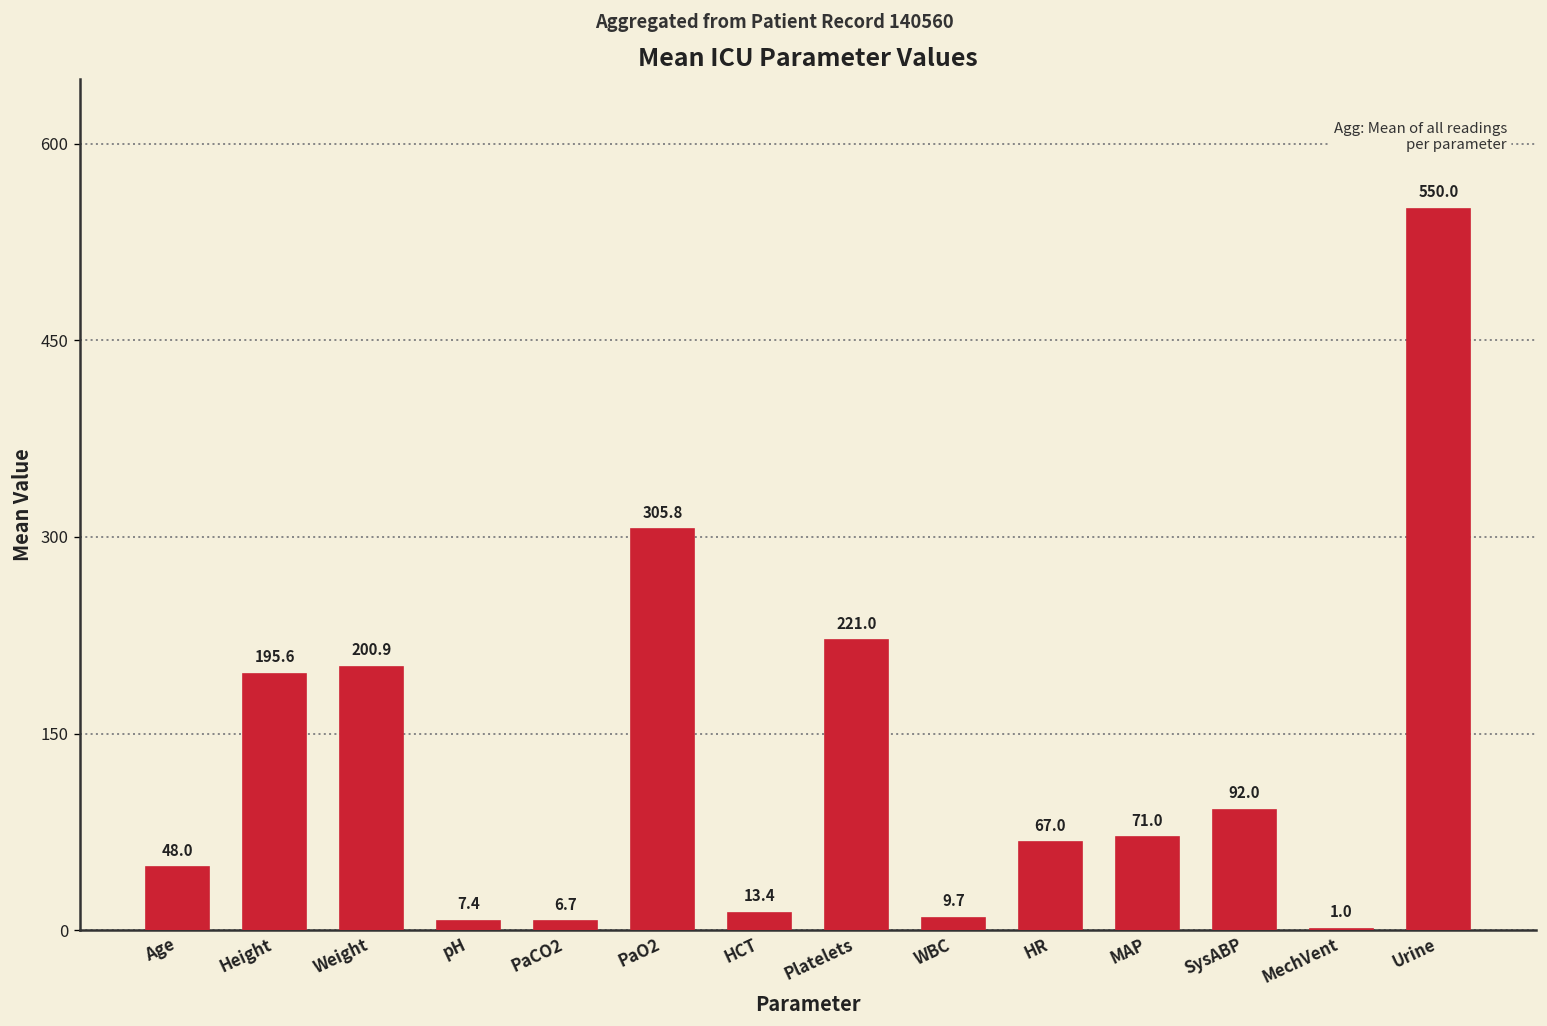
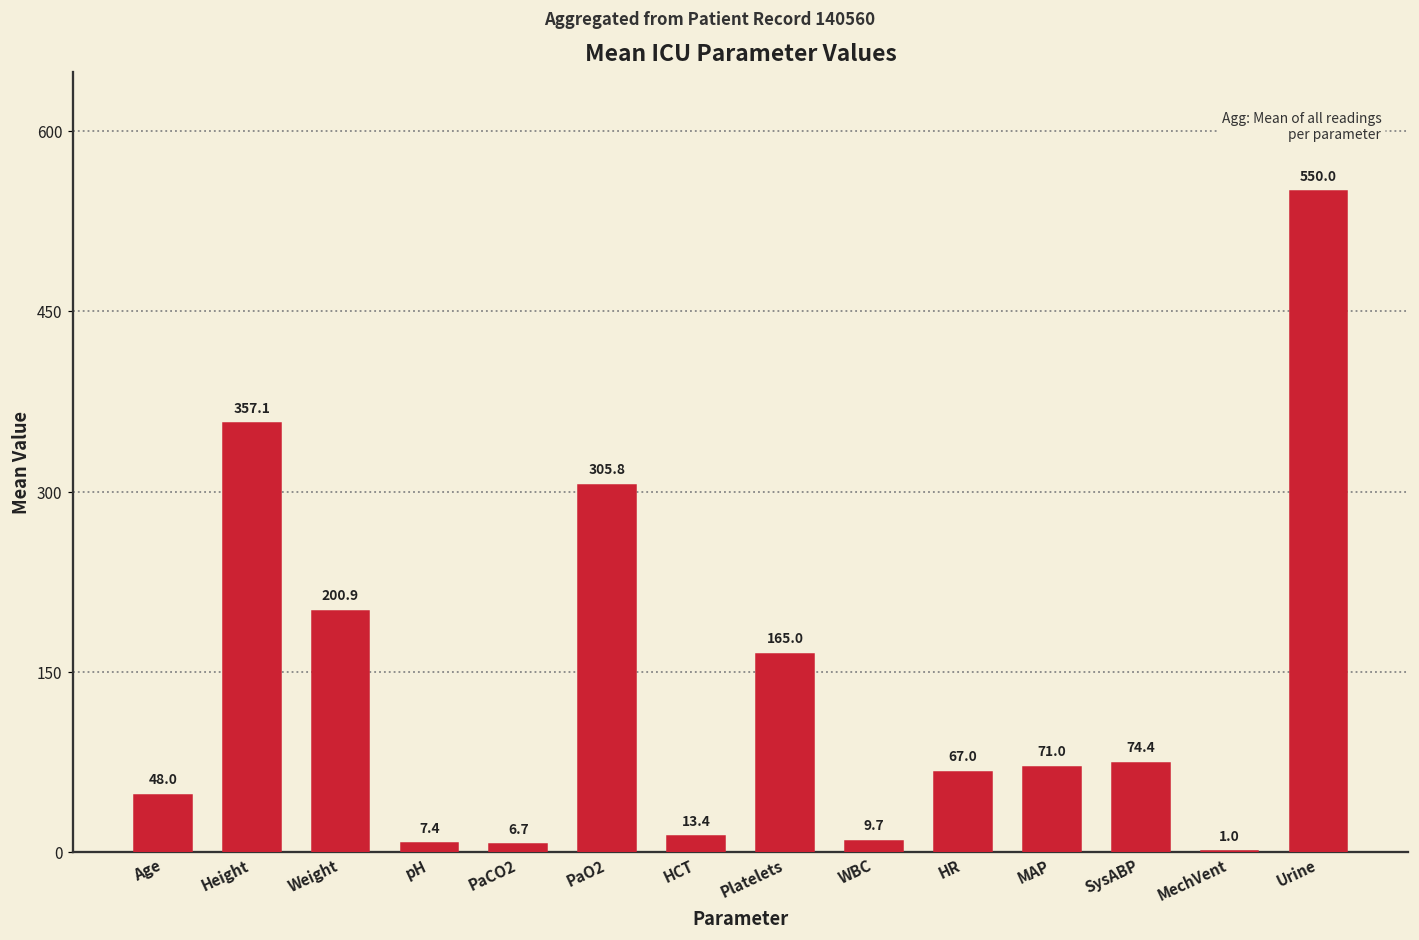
  {
    "Age": 48.0,
-   "Height": 195.6,
+   "Height": 357.1,
    "Weight": 200.9,
    "pH": 7.4,
    "PaCO2": 6.7,
    "PaO2": 305.8,
    "HCT": 13.4,
-   "Platelets": 221.0,
+   "Platelets": 165.0,
    "WBC": 9.7,
    "HR": 67.0,
    "MAP": 71.0,
-   "SysABP": 92.0,
+   "SysABP": 74.4,
    "MechVent": 1.0,
    "Urine": 550.0
  }
